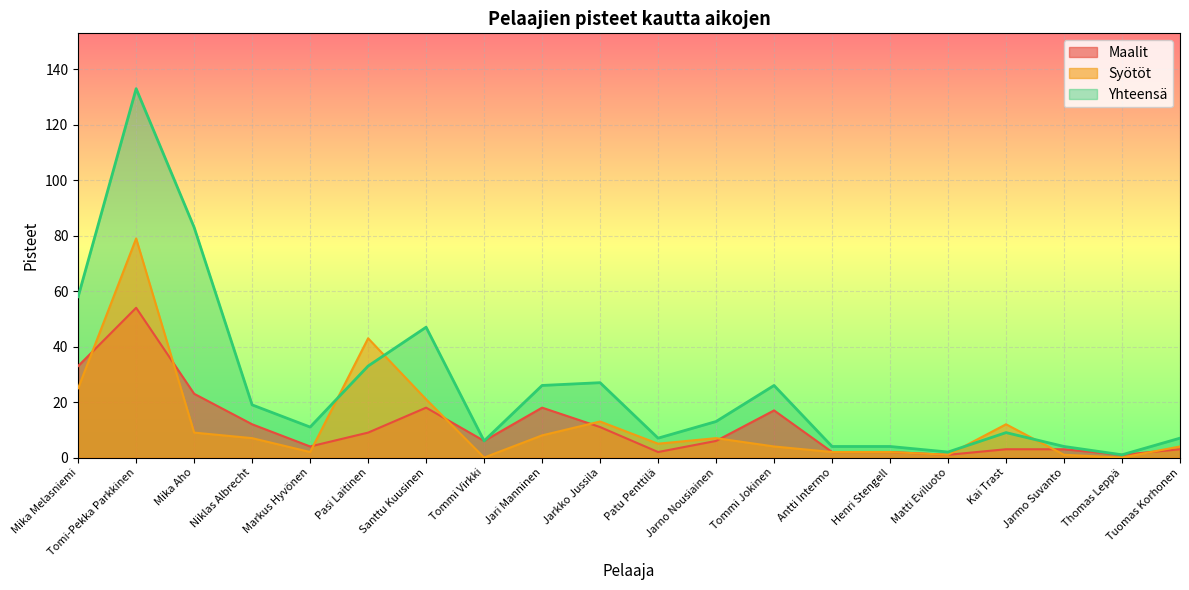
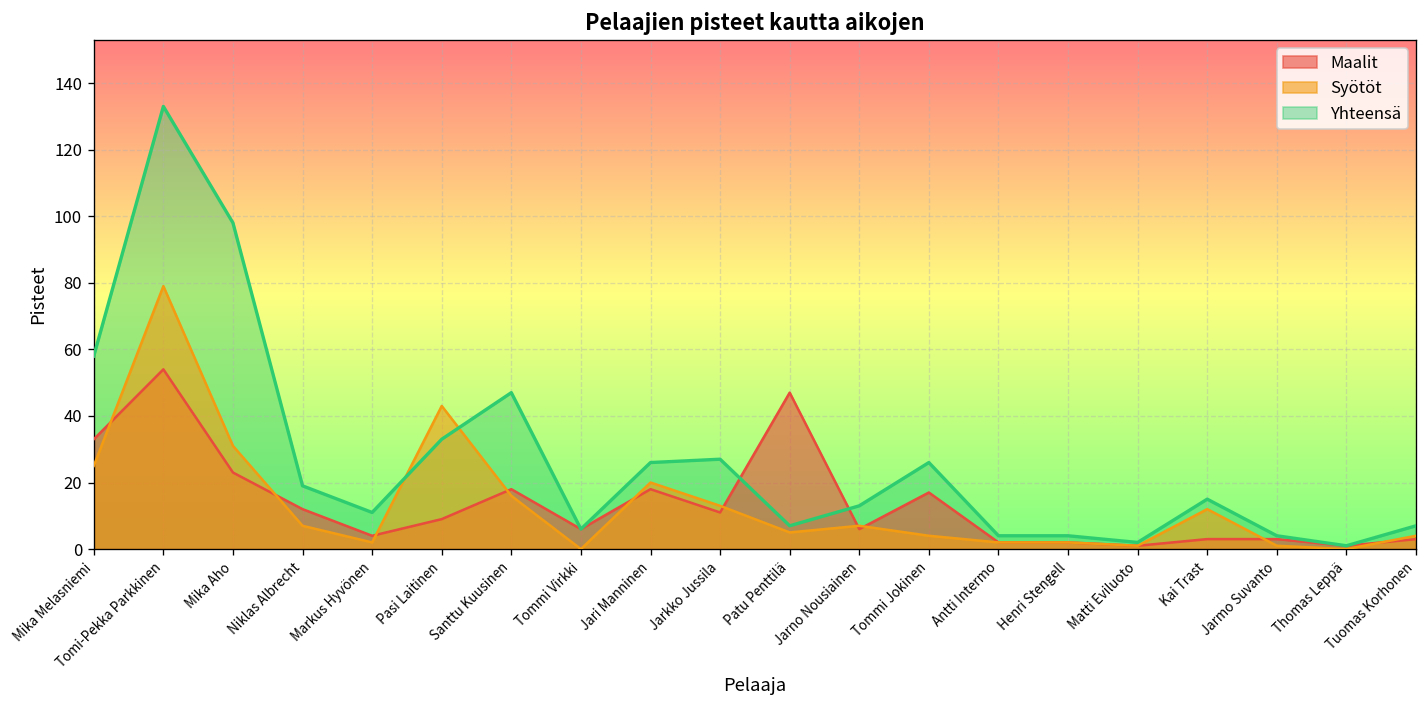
  {
    "Maalit": {
      "Mika Melasniemi": 33,
      "Tomi-Pekka Parkkinen": 54,
      "Mika Aho": 23,
      "Niklas Albrecht": 12,
      "Markus Hyvönen": 4,
      "Pasi Laitinen": 9,
      "Santtu Kuusinen": 18,
      "Jari Manninen": 18,
      "Jarkko Jussila": 11,
-     "Patu Penttilä": 2,
+     "Patu Penttilä": 47,
      "Jarno Nousiainen": 6,
      "Tommi Jokinen": 17,
      "Kai Trast": 3,
      "Jarmo Suvanto": 3,
      "Tuomas Korhonen": 3
    },
    "Syötöt": {
      "Mika Melasniemi": 25,
      "Tomi-Pekka Parkkinen": 79,
-     "Mika Aho": 9,
+     "Mika Aho": 31,
      "Niklas Albrecht": 7,
      "Markus Hyvönen": 2,
      "Pasi Laitinen": 43,
-     "Santtu Kuusinen": 21,
+     "Santtu Kuusinen": 16,
      "Tommi Virkki": 0,
-     "Jari Manninen": 8,
+     "Jari Manninen": 20,
      "Jarkko Jussila": 13,
      "Patu Penttilä": 5,
      "Jarno Nousiainen": 7,
      "Tommi Jokinen": 4,
      "Kai Trast": 12,
      "Jarmo Suvanto": 1,
      "Thomas Leppä": 0,
      "Tuomas Korhonen": 4
    },
    "Yhteensä": {
      "Mika Melasniemi": 58,
      "Tomi-Pekka Parkkinen": 133,
-     "Mika Aho": 83,
+     "Mika Aho": 98,
      "Niklas Albrecht": 19,
      "Markus Hyvönen": 11,
      "Pasi Laitinen": 33,
      "Santtu Kuusinen": 47,
      "Jari Manninen": 26,
      "Jarkko Jussila": 27,
      "Patu Penttilä": 7,
      "Jarno Nousiainen": 13,
      "Tommi Jokinen": 26,
      "Antti Intermo": 4,
      "Henri Stengell": 4,
      "Matti Eviluoto": 2,
-     "Kai Trast": 9,
+     "Kai Trast": 15,
      "Jarmo Suvanto": 4,
      "Tuomas Korhonen": 7
    }
  }
